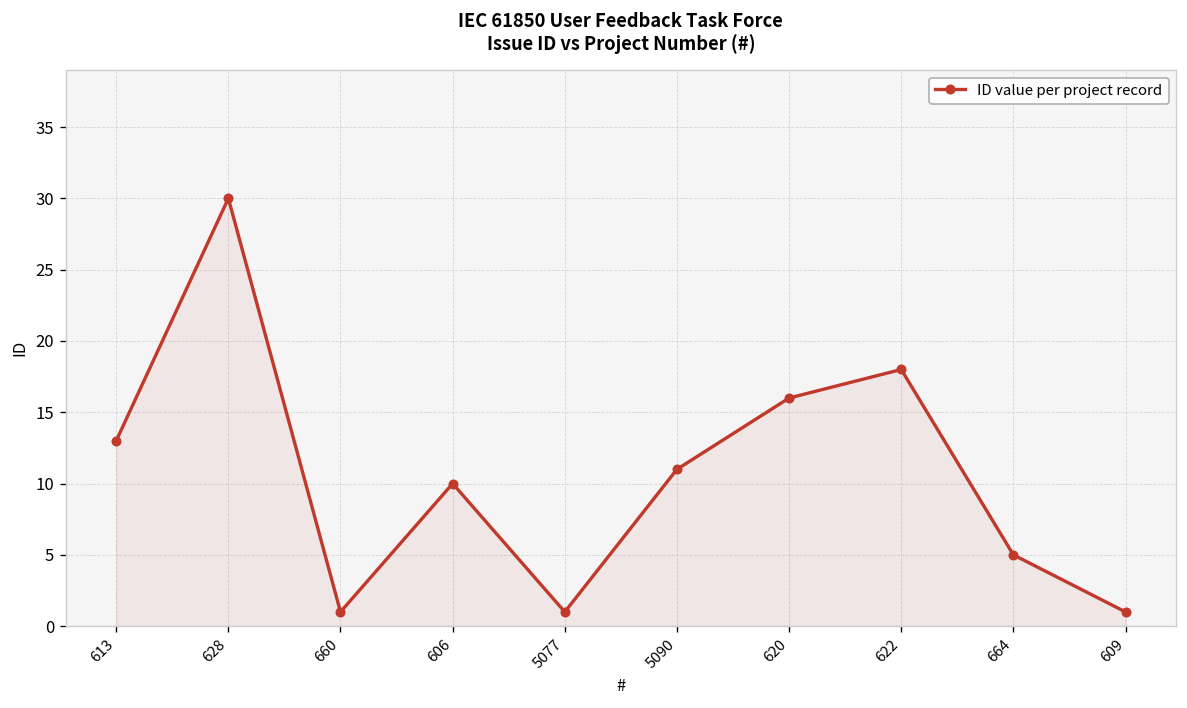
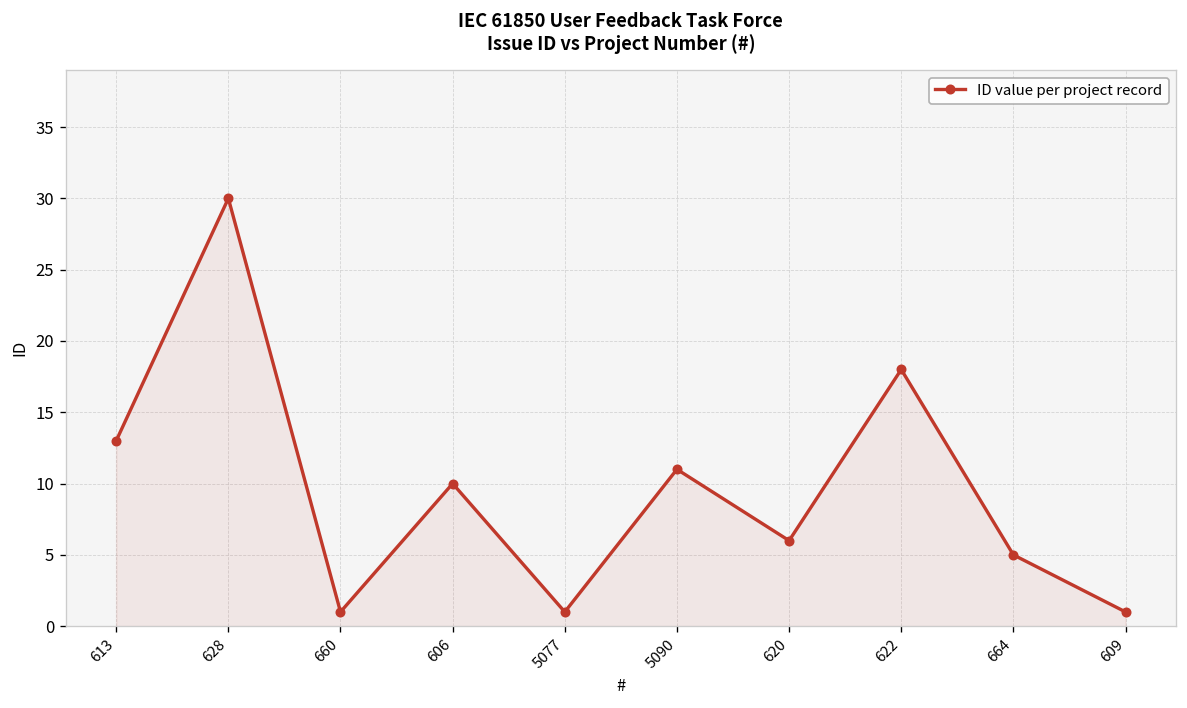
  {
    "613": 13,
    "628": 30,
    "660": 1,
    "606": 10,
    "5077": 1,
    "5090": 11,
-   "620": 16,
+   "620": 6,
    "622": 18,
    "664": 5,
    "609": 1
  }
